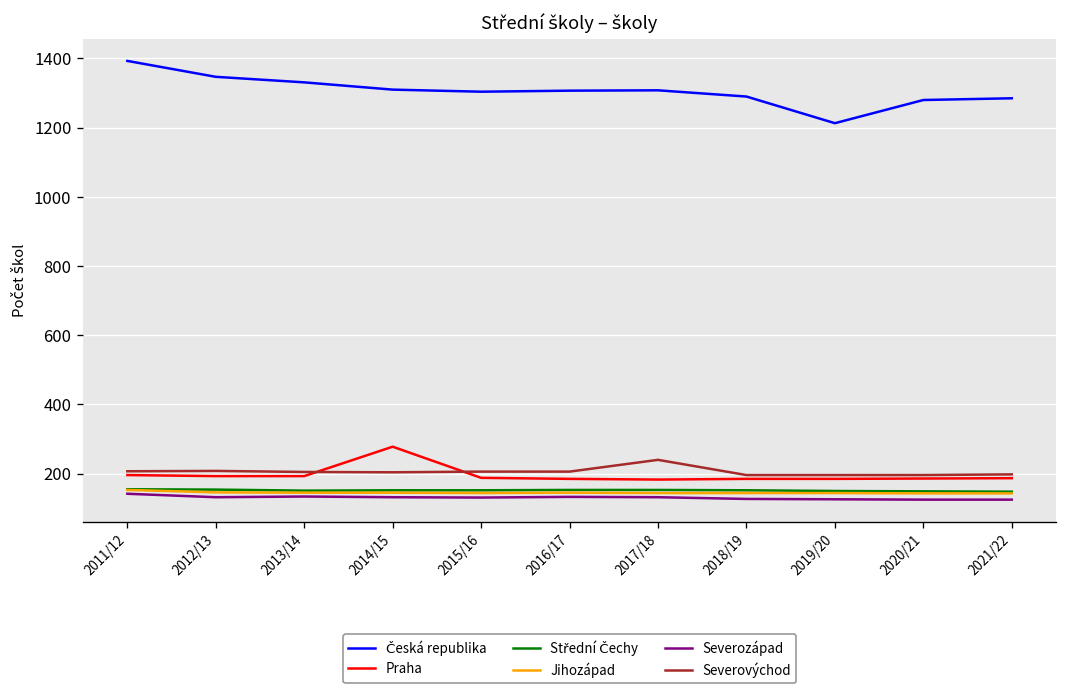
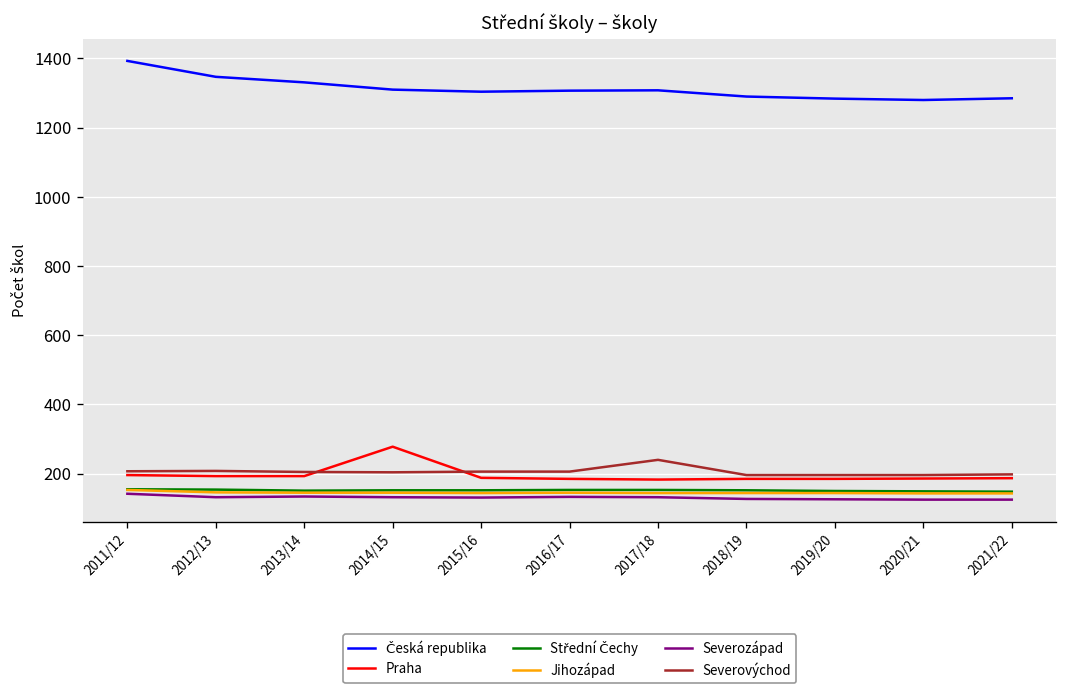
  {
    "Česká republika": {
      "2011/12": 1390,
      "2012/13": 1350,
      "2013/14": 1330,
      "2014/15": 1310,
      "2015/16": 1300,
      "2016/17": 1310,
      "2017/18": 1310,
      "2018/19": 1290,
-     "2019/20": 1210,
+     "2019/20": 1280,
      "2020/21": 1280,
      "2021/22": 1290
    },
    "Praha": {
      "2011/12": 200,
      "2012/13": 190,
      "2013/14": 190,
      "2014/15": 280,
      "2015/16": 190,
      "2016/17": 190,
      "2017/18": 180,
      "2018/19": 190,
      "2019/20": 190,
      "2020/21": 190,
      "2021/22": 190
    },
    "Střední Čechy": {
      "2017/18": 150
    },
    "Jihozápad": {
      "2017/18": 140
    },
    "Severozápad": {
      "2011/12": 140,
      "2012/13": 130,
      "2013/14": 130,
      "2014/15": 130,
      "2015/16": 130,
      "2016/17": 130,
      "2017/18": 130,
      "2018/19": 130,
      "2019/20": 130,
      "2020/21": 130,
      "2021/22": 130
    },
    "Severovýchod": {
      "2011/12": 210,
      "2012/13": 210,
      "2013/14": 210,
      "2014/15": 200,
      "2015/16": 210,
      "2016/17": 210,
      "2017/18": 240,
      "2018/19": 200,
      "2019/20": 200,
      "2020/21": 200,
      "2021/22": 200
    }
  }
